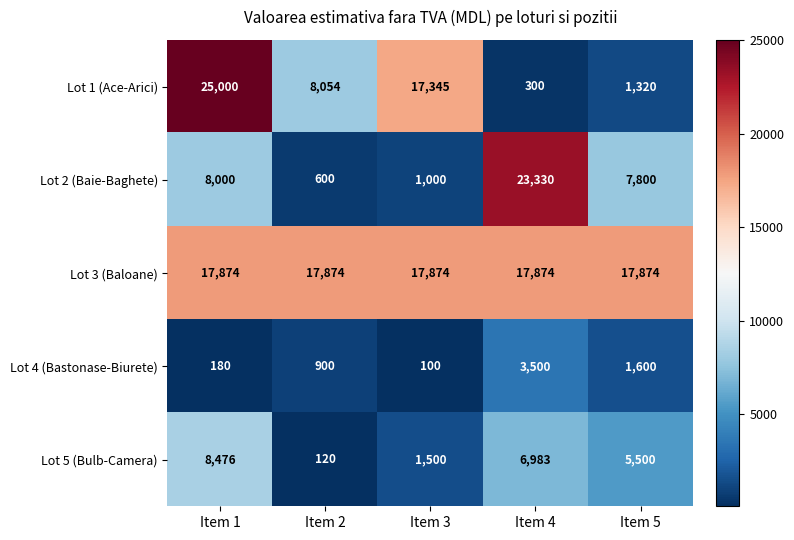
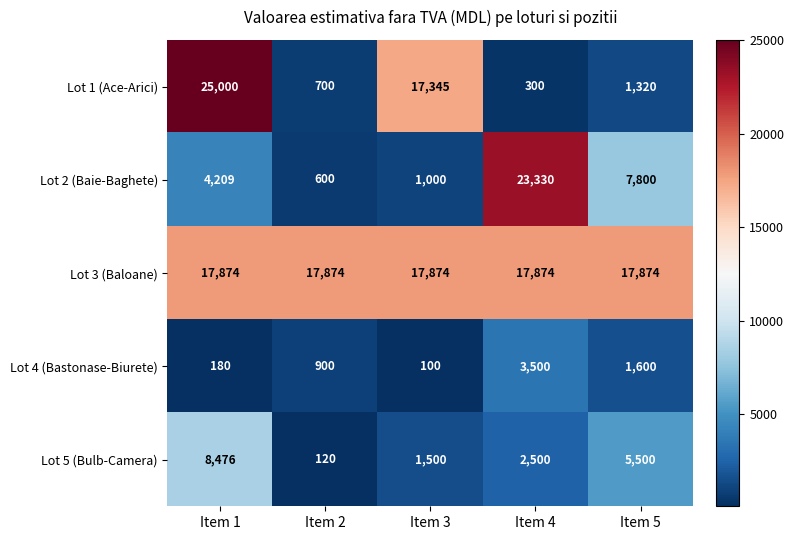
  {
    "Lot 1 (Ace-Arici)": {
      "Item 1": "25,000",
-     "Item 2": "8,054",
+     "Item 2": "700",
      "Item 3": "17,345",
      "Item 4": "300",
      "Item 5": "1,320"
    },
    "Lot 2 (Baie-Baghete)": {
-     "Item 1": "8,000",
+     "Item 1": "4,209",
      "Item 2": "600",
      "Item 3": "1,000",
      "Item 4": "23,330",
      "Item 5": "7,800"
    },
    "Lot 3 (Baloane)": {
      "Item 1": "17,874",
      "Item 2": "17,874",
      "Item 3": "17,874",
      "Item 4": "17,874",
      "Item 5": "17,874"
    },
    "Lot 4 (Bastonase-Biurete)": {
      "Item 1": "180",
      "Item 2": "900",
      "Item 3": "100",
      "Item 4": "3,500",
      "Item 5": "1,600"
    },
    "Lot 5 (Bulb-Camera)": {
      "Item 1": "8,476",
      "Item 2": "120",
      "Item 3": "1,500",
-     "Item 4": "6,983",
+     "Item 4": "2,500",
      "Item 5": "5,500"
    }
  }
